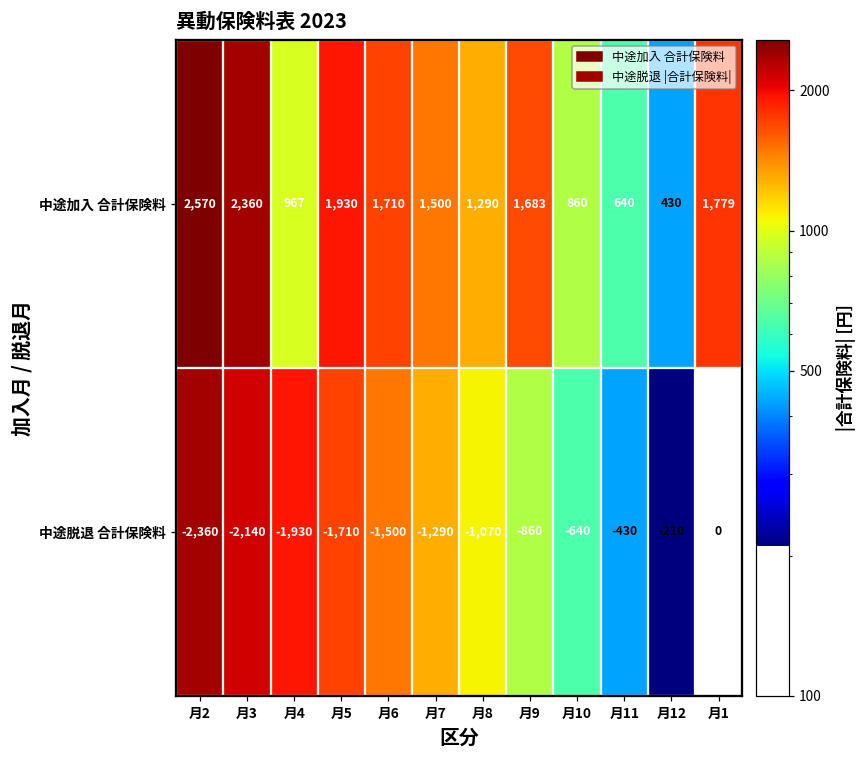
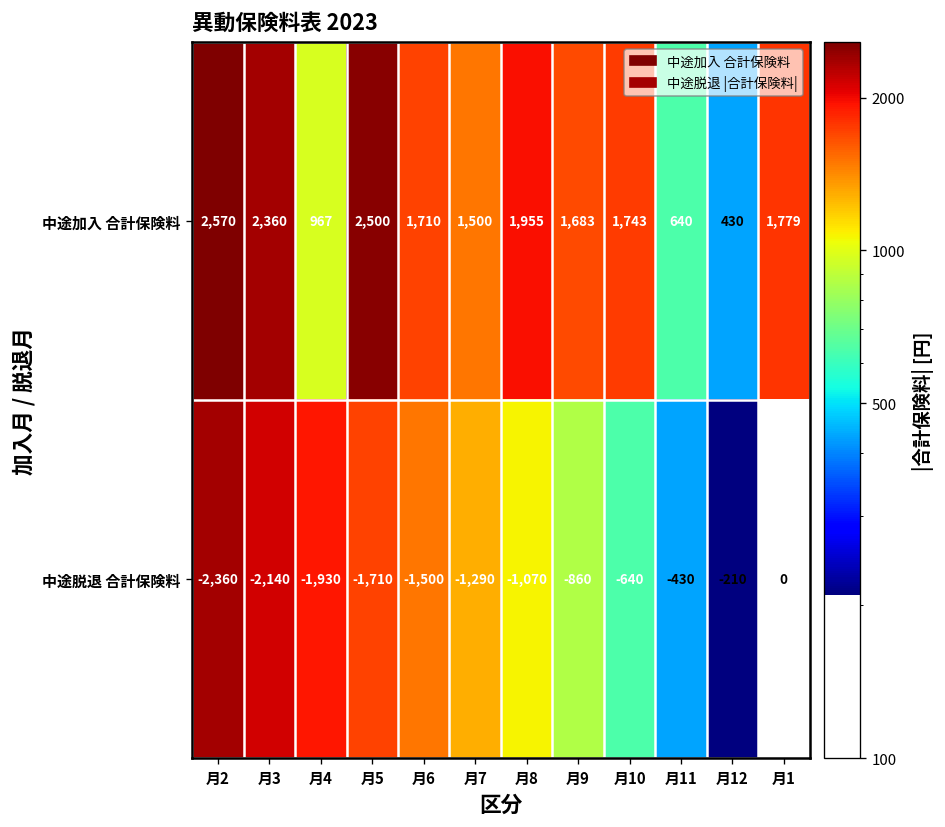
  {
    "中途加入 合計保険料": {
      "月2": "2,570",
      "月3": "2,360",
      "月4": "967",
-     "月5": "1,930",
+     "月5": "2,500",
      "月6": "1,710",
      "月7": "1,500",
-     "月8": "1,290",
+     "月8": "1,955",
      "月9": "1,683",
-     "月10": "860",
+     "月10": "1,743",
      "月11": "640",
      "月12": "430",
      "月1": "1,779"
    },
    "中途脱退 合計保険料": {
      "月2": "-2,360",
      "月3": "-2,140",
      "月4": "-1,930",
      "月5": "-1,710",
      "月6": "-1,500",
      "月7": "-1,290",
      "月8": "-1,070",
      "月9": "-860",
      "月10": "-640",
      "月11": "-430",
      "月12": "-210",
      "月1": "0"
    }
  }
